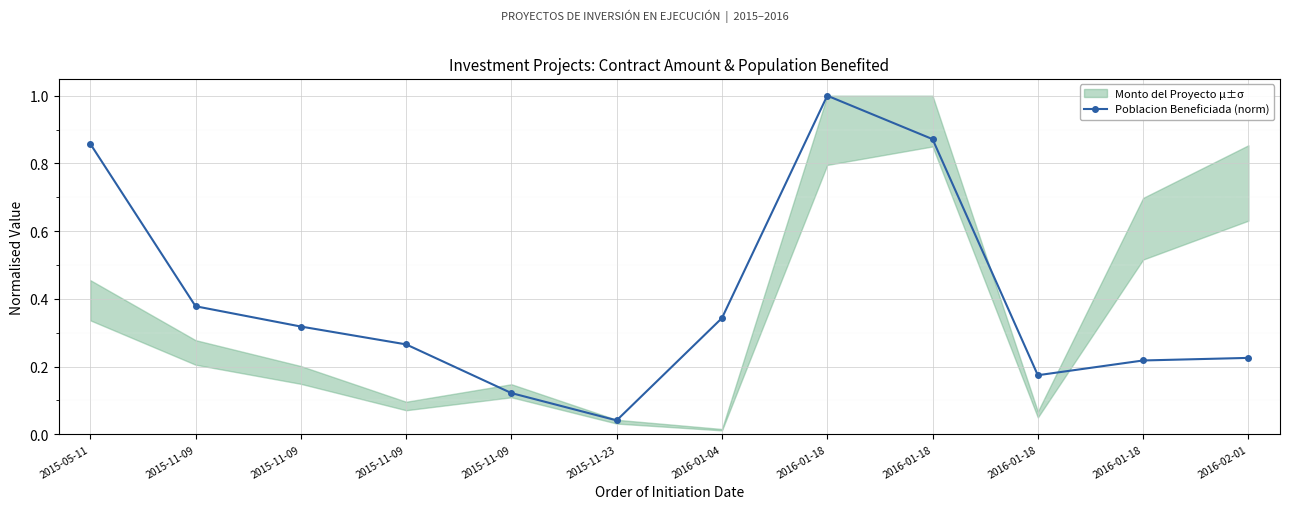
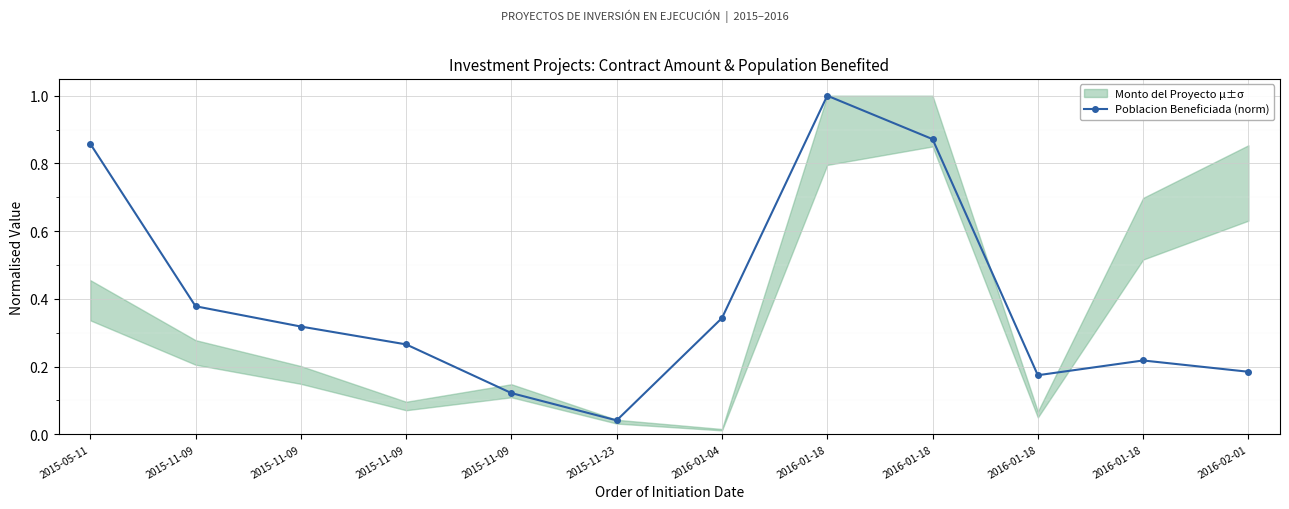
  {
    "Poblacion Beneficiada (norm)": {
      "2015-05-11": 0.86,
      "2016-01-04": 0.34,
-     "2016-02-01": 0.23
+     "2016-02-01": 0.18
    }
  }
